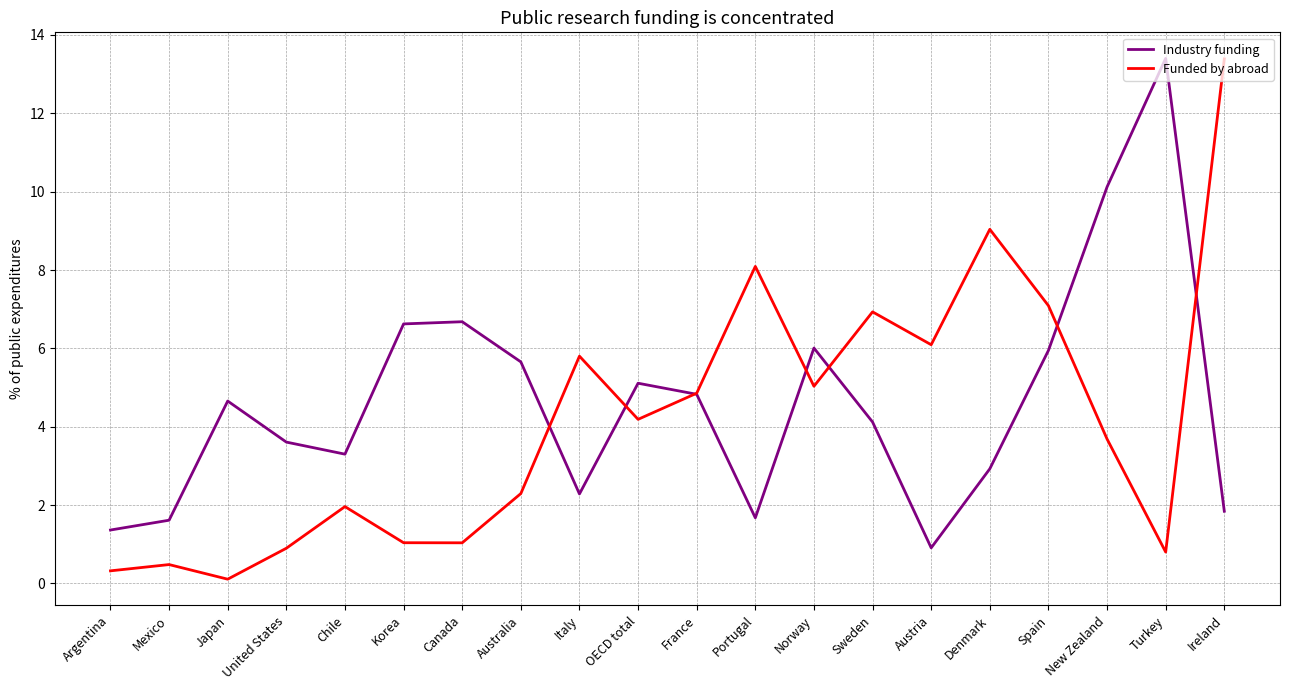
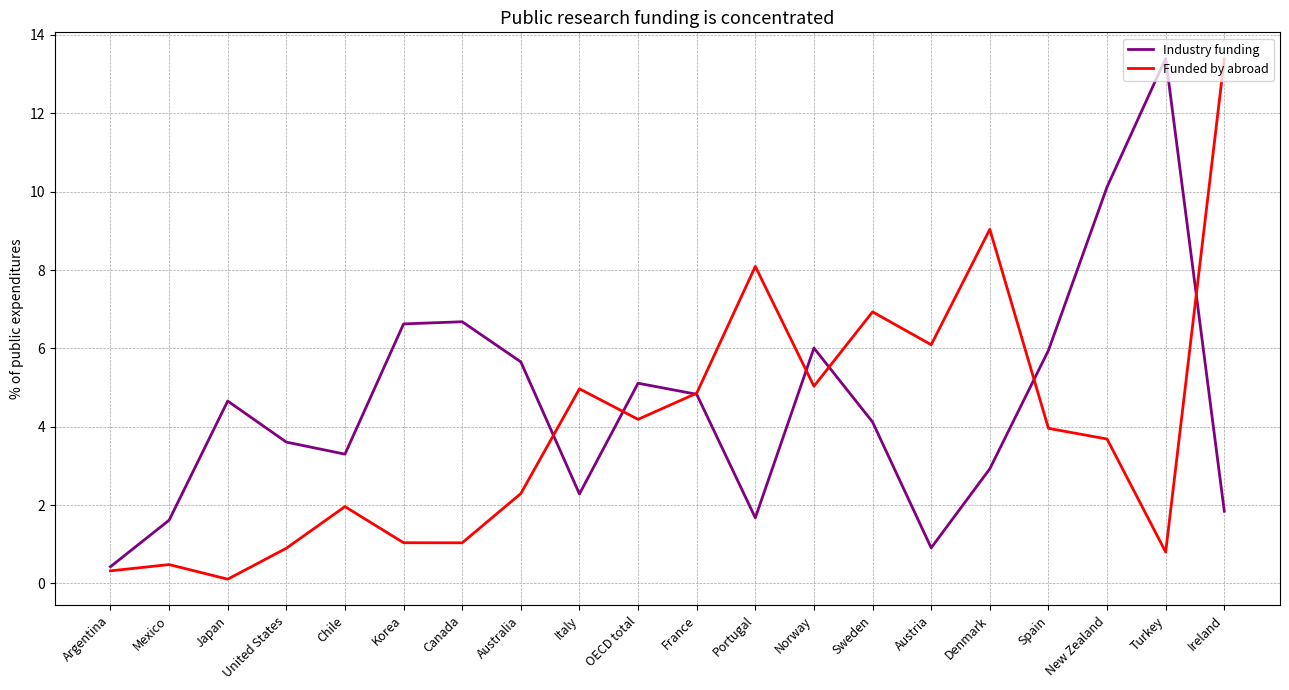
  {
    "Industry funding": {
-     "Argentina": 1.4,
+     "Argentina": 0.4,
      "Mexico": 1.6,
      "Japan": 4.7,
      "United States": 3.6,
      "Chile": 3.3,
      "Korea": 6.6,
      "Canada": 6.7,
      "Australia": 5.7,
      "Italy": 2.3,
      "OECD total": 5.1,
      "Portugal": 1.7,
      "Norway": 6.0,
      "Sweden": 4.1,
      "Austria": 0.9,
      "Denmark": 2.9,
      "Spain": 5.9,
      "New Zealand": 10.1,
      "Ireland": 1.8
    },
    "Funded by abroad": {
      "Argentina": 0.3,
      "Mexico": 0.5,
      "Japan": 0.1,
      "United States": 0.9,
      "Chile": 2.0,
      "Korea": 1.0,
      "Canada": 1.0,
      "Australia": 2.3,
-     "Italy": 5.8,
+     "Italy": 5.0,
      "OECD total": 4.2,
      "Portugal": 8.1,
      "Norway": 5.0,
      "Sweden": 6.9,
      "Austria": 6.1,
      "Denmark": 9.0,
-     "Spain": 7.1,
+     "Spain": 4.0,
      "New Zealand": 3.7,
      "Turkey": 0.8
    }
  }
